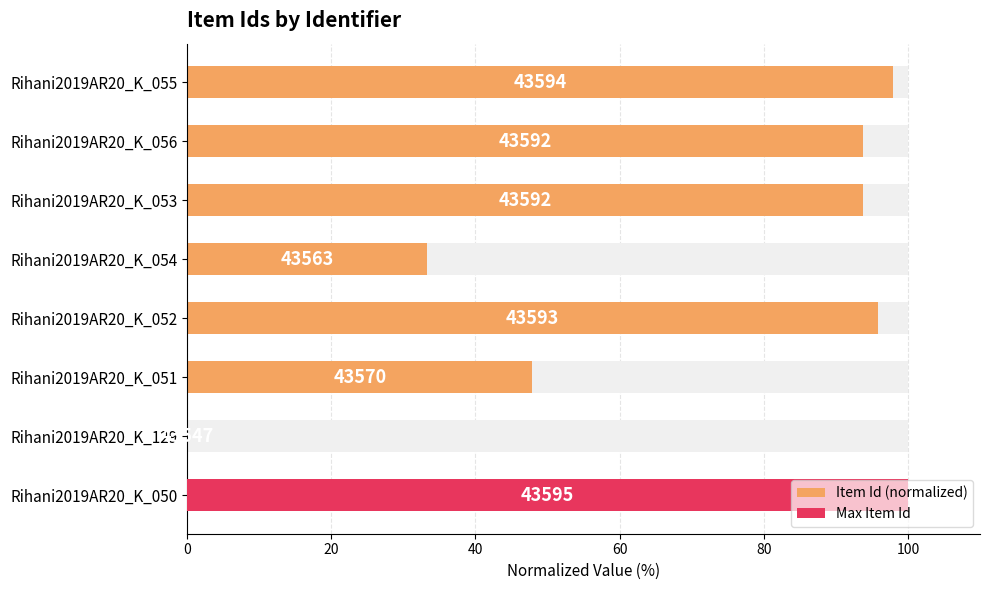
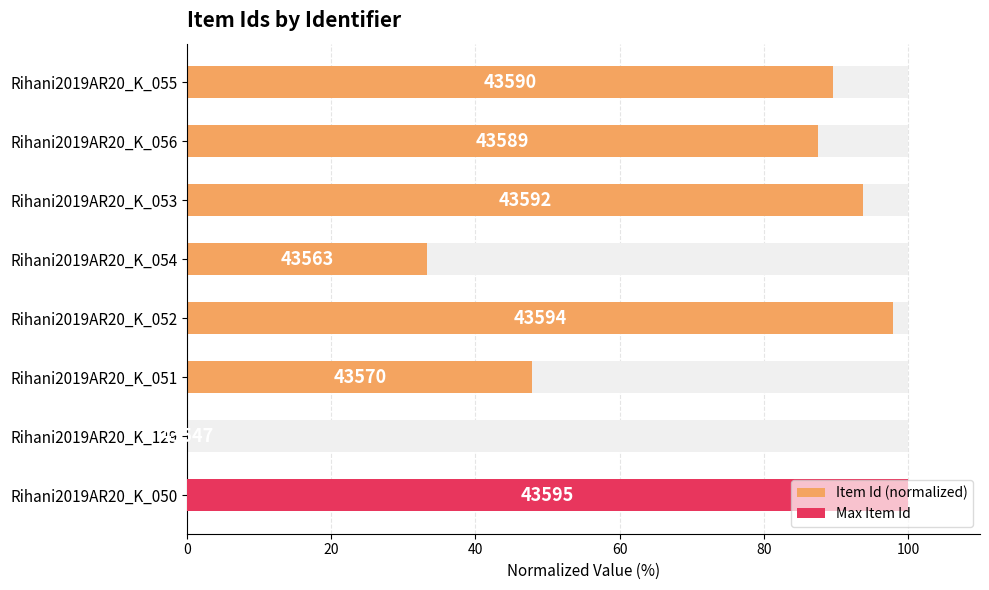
  {
    "Item Id (normalized)": {
-     "Rihani2019AR20_K_055": 43594,
-     "Rihani2019AR20_K_056": 43592,
-     "Rihani2019AR20_K_052": 43593
+     "Rihani2019AR20_K_055": 43590,
+     "Rihani2019AR20_K_056": 43589,
+     "Rihani2019AR20_K_052": 43594
    }
  }
